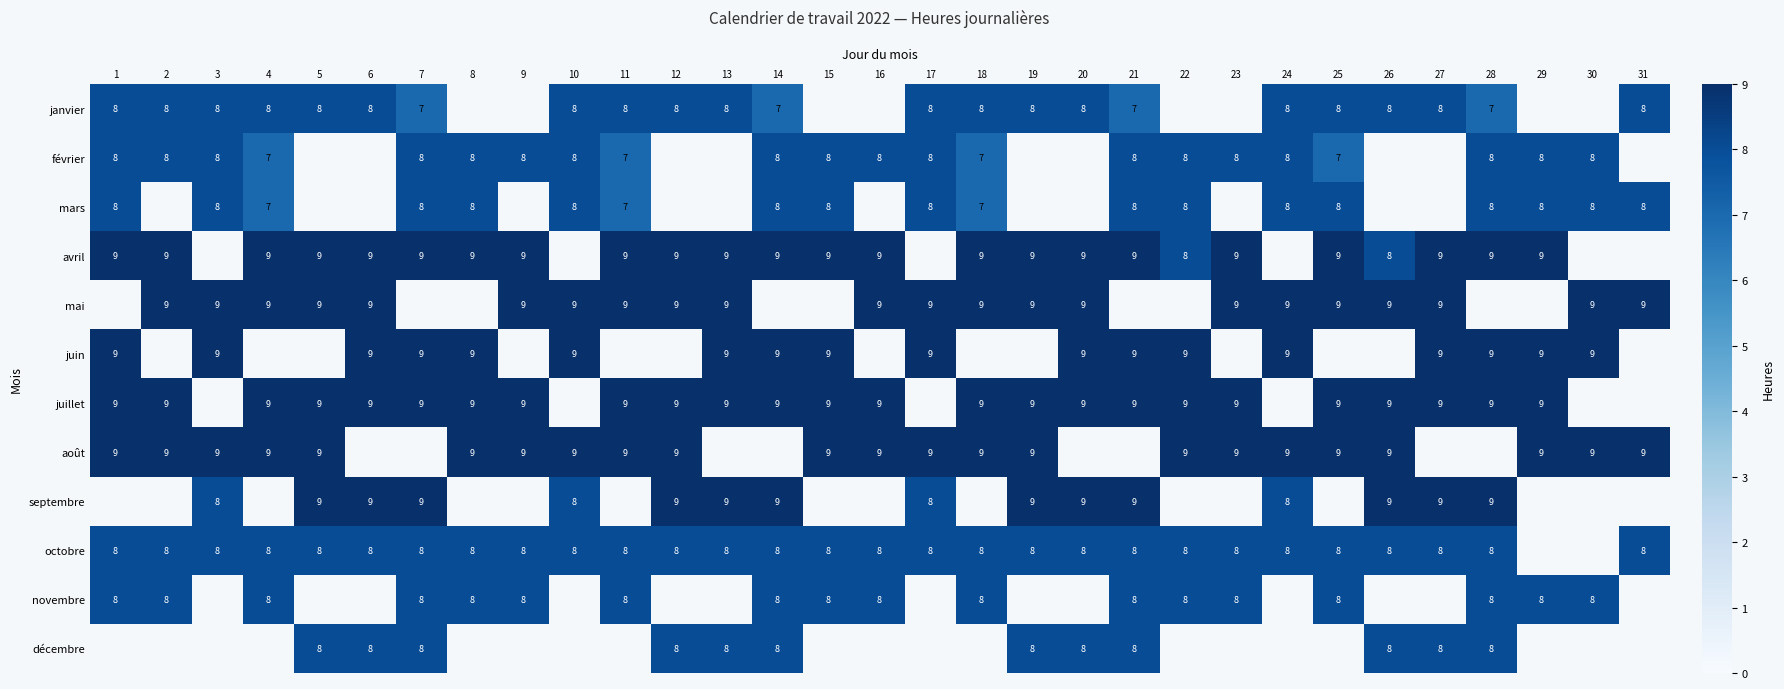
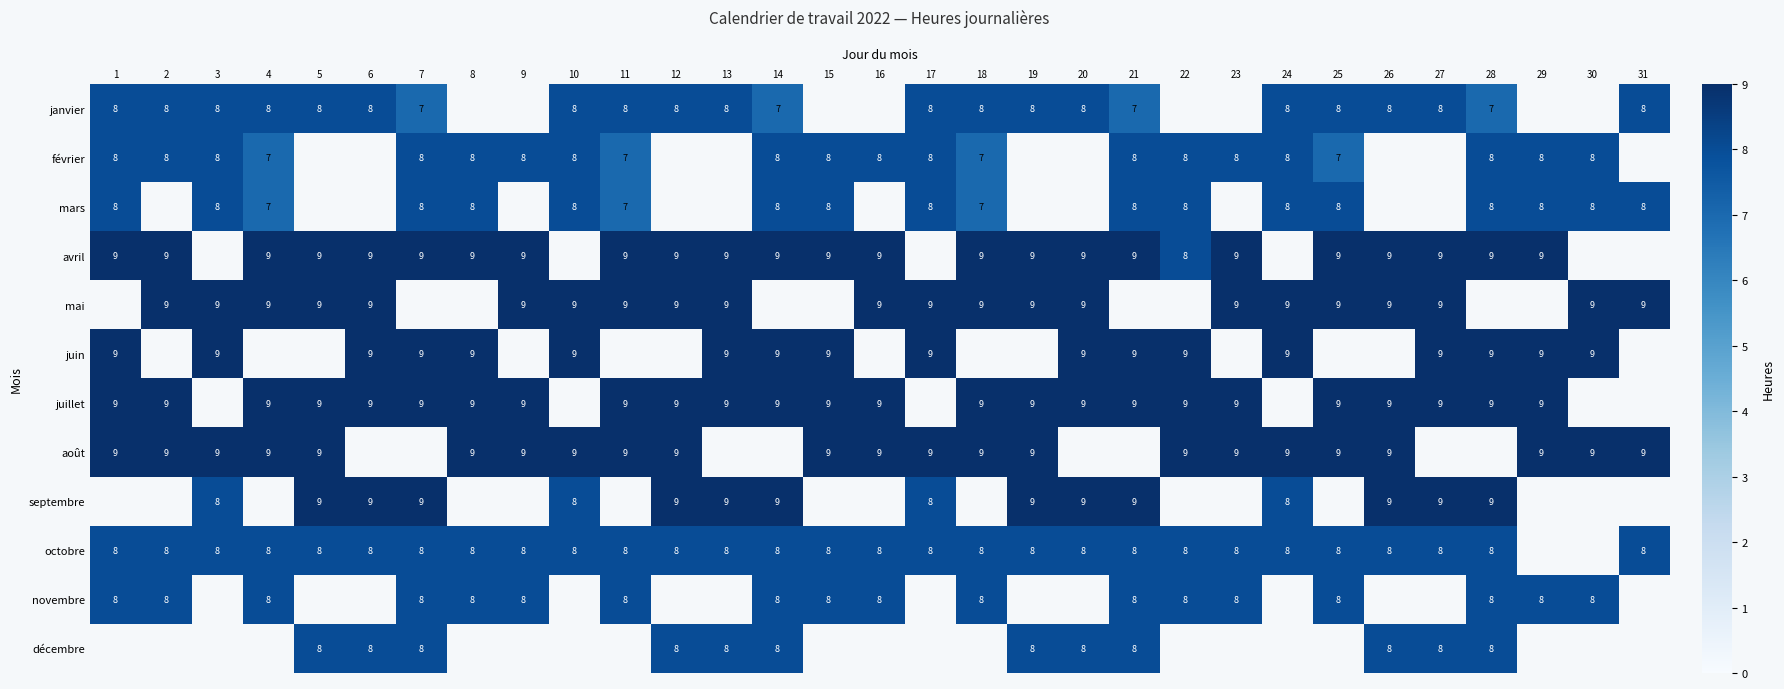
  {
    "avril": {
      "1": 9,
      "2": 9,
      "4": 9,
      "5": 9,
      "6": 9,
      "7": 9,
      "8": 9,
      "9": 9,
      "11": 9,
      "12": 9,
      "13": 9,
      "14": 9,
      "15": 9,
      "16": 9,
      "18": 9,
      "19": 9,
      "20": 9,
      "21": 9,
      "22": 8,
      "23": 9,
      "25": 9,
-     "26": 8,
+     "26": 9,
      "27": 9,
      "28": 9,
      "29": 9
    }
  }
